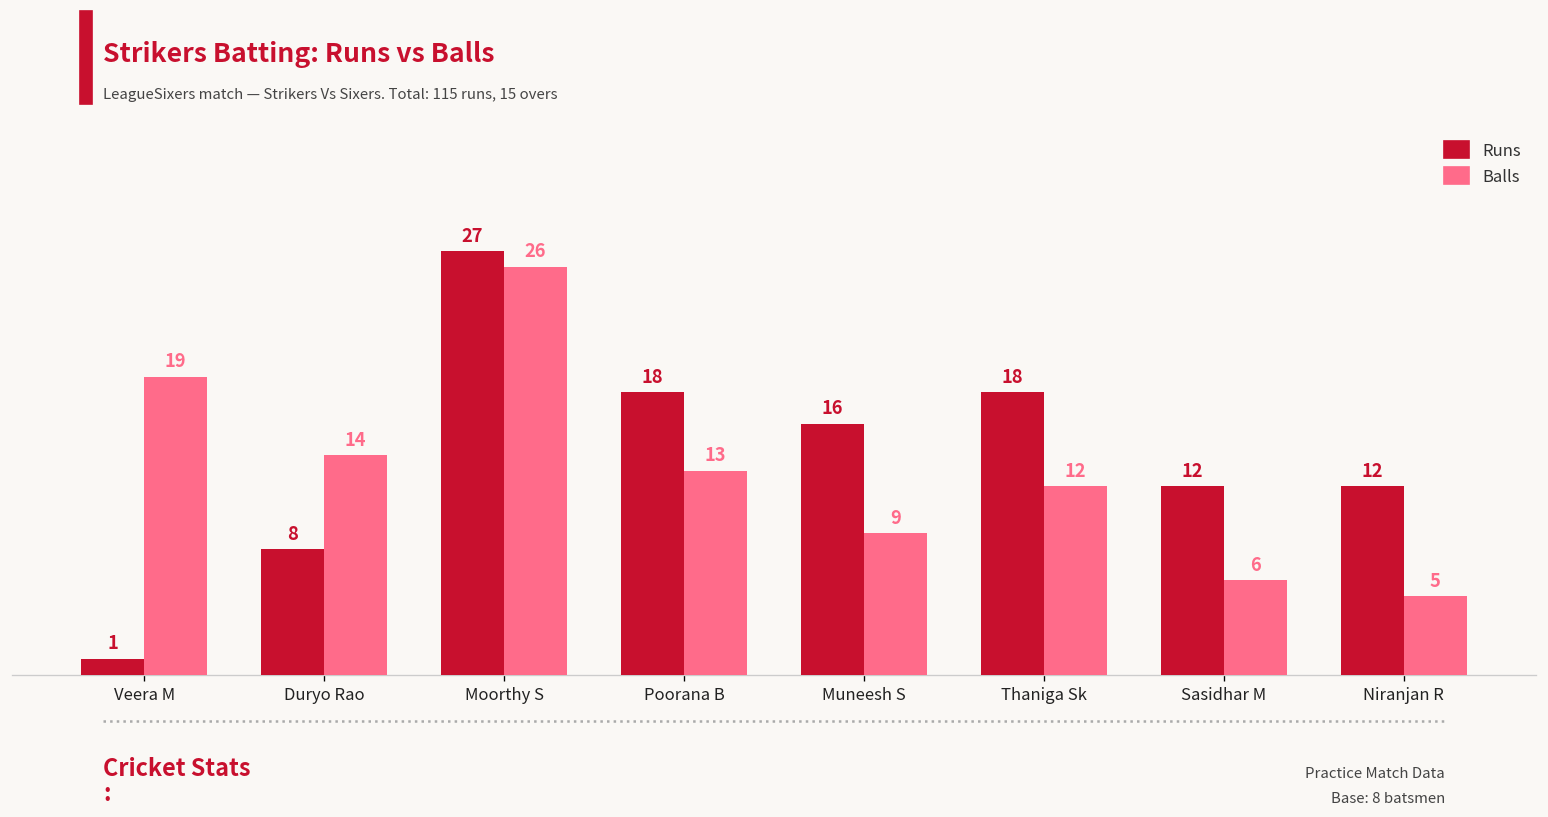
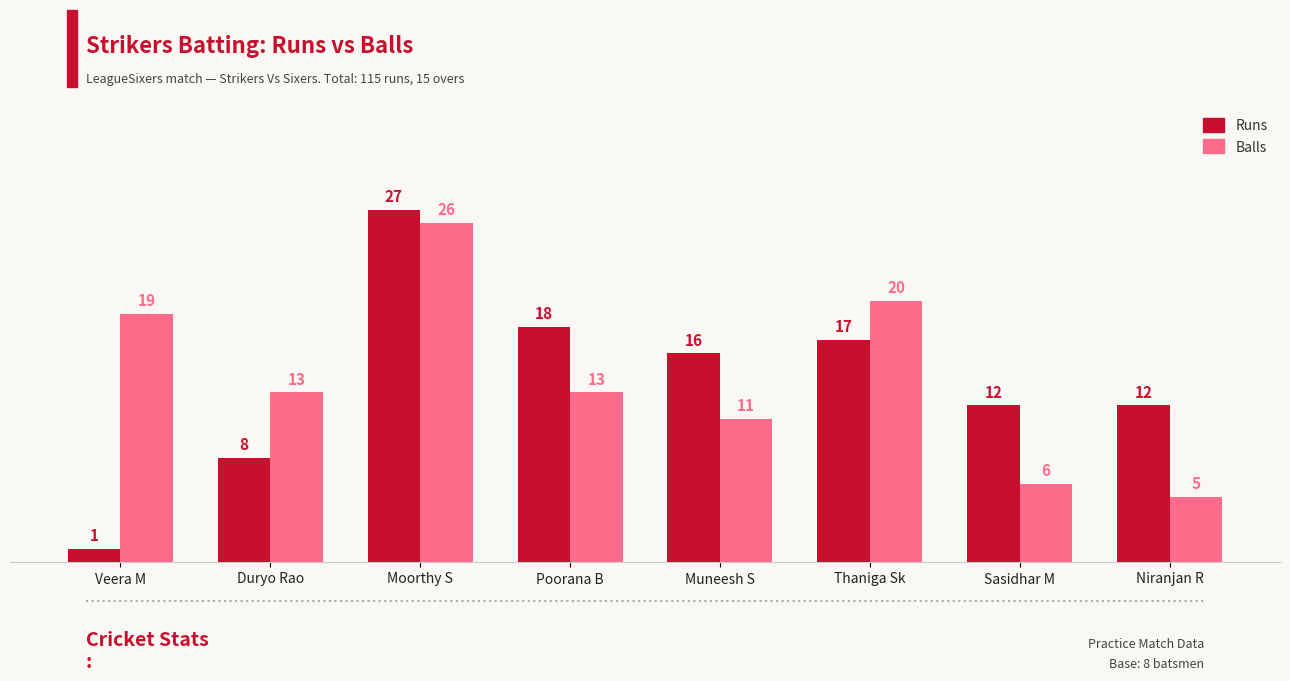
  {
    "Runs": {
      "Veera M": 1,
      "Duryo Rao": 8,
      "Moorthy S": 27,
      "Poorana B": 18,
      "Muneesh S": 16,
-     "Thaniga Sk": 18,
+     "Thaniga Sk": 17,
      "Sasidhar M": 12,
      "Niranjan R": 12
    },
    "Balls": {
      "Veera M": 19,
-     "Duryo Rao": 14,
+     "Duryo Rao": 13,
      "Moorthy S": 26,
      "Poorana B": 13,
-     "Muneesh S": 9,
-     "Thaniga Sk": 12,
+     "Muneesh S": 11,
+     "Thaniga Sk": 20,
      "Sasidhar M": 6,
      "Niranjan R": 5
    }
  }
